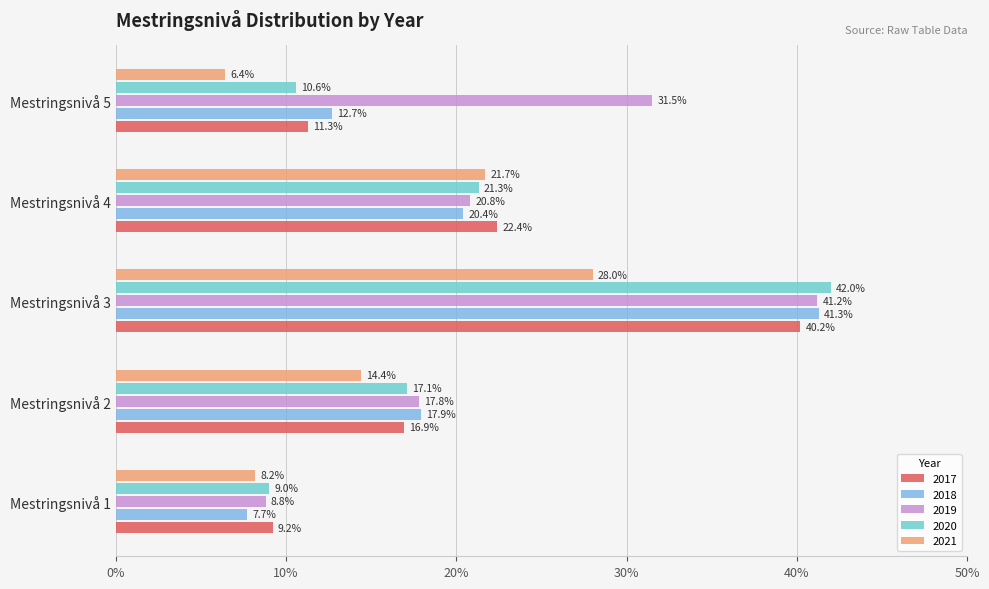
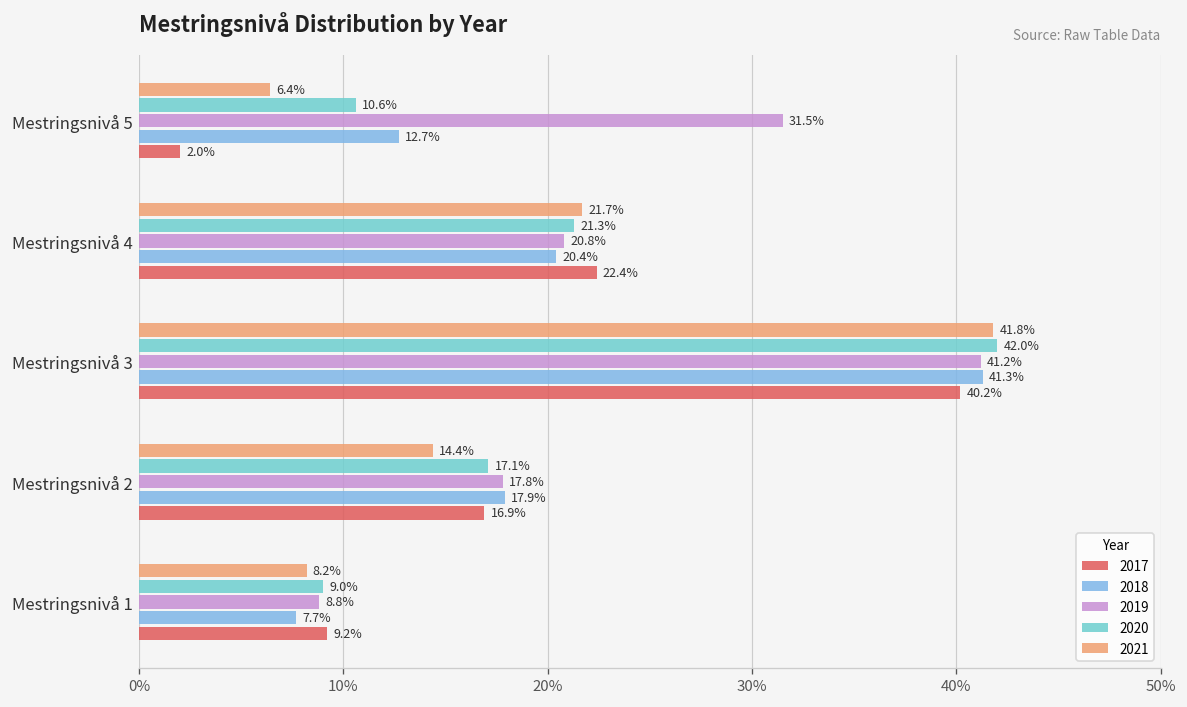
  {
    "2017": {
-     "Mestringsnivå 5": "11.3%",
+     "Mestringsnivå 5": "2.0%",
      "Mestringsnivå 4": "22.4%",
      "Mestringsnivå 3": "40.2%",
      "Mestringsnivå 2": "16.9%",
      "Mestringsnivå 1": "9.2%"
    },
    "2019": {
      "Mestringsnivå 5": "31.5%",
      "Mestringsnivå 4": "20.8%",
      "Mestringsnivå 3": "41.2%",
      "Mestringsnivå 2": "17.8%",
      "Mestringsnivå 1": "8.8%"
    },
    "2021": {
      "Mestringsnivå 5": "6.4%",
      "Mestringsnivå 4": "21.7%",
-     "Mestringsnivå 3": "28.0%",
+     "Mestringsnivå 3": "41.8%",
      "Mestringsnivå 2": "14.4%",
      "Mestringsnivå 1": "8.2%"
    }
  }
